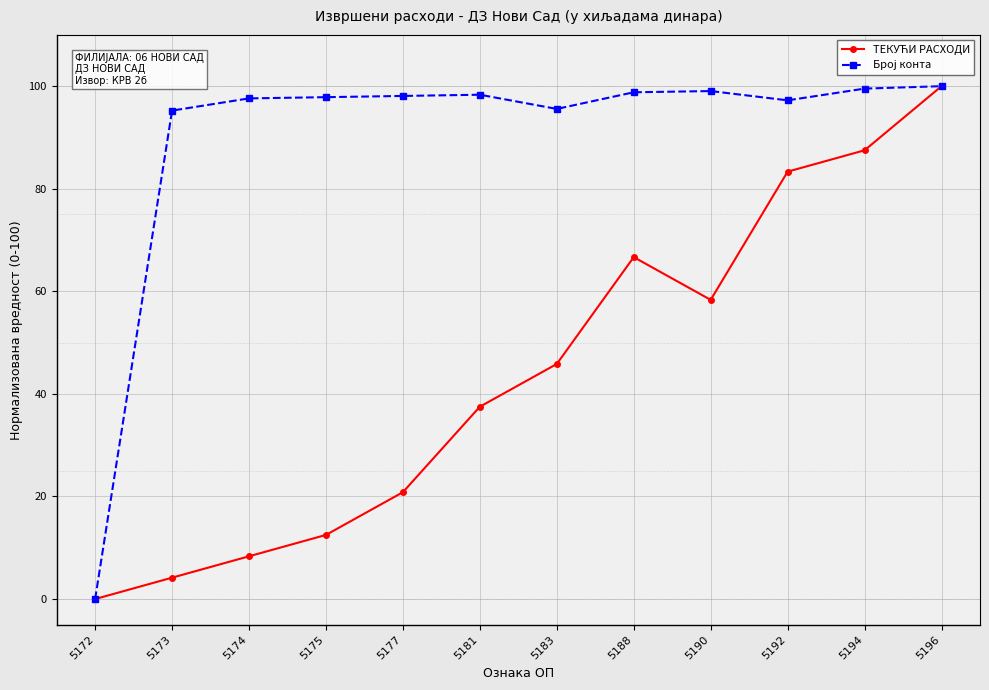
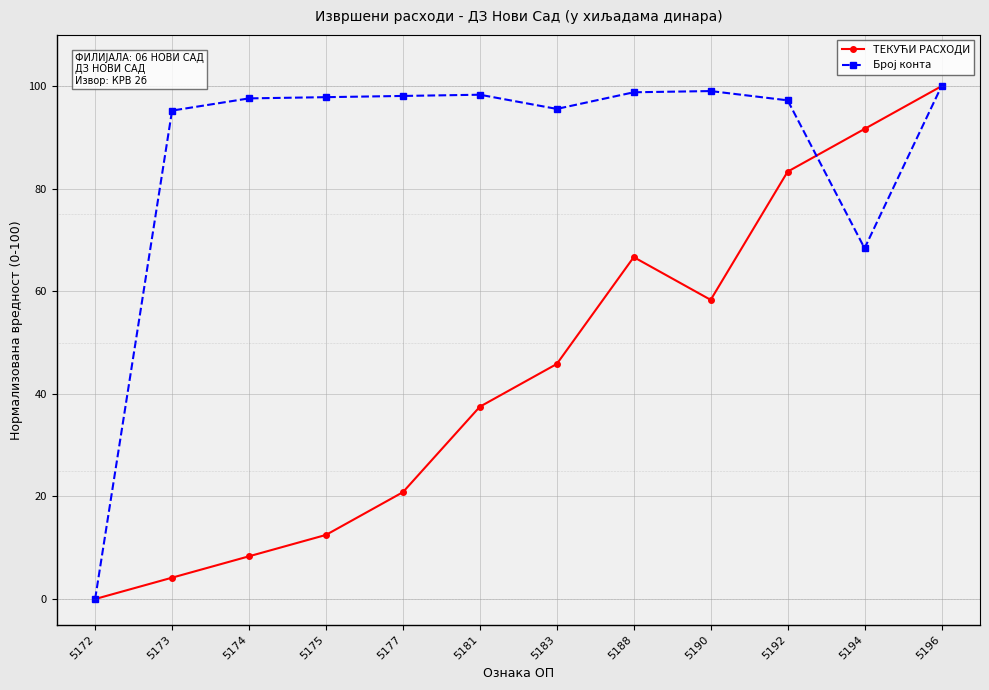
  {
    "ТЕКУЋИ РАСХОДИ": {
      "5173": 4,
      "5174": 8,
      "5175": 12,
      "5177": 21,
      "5181": 37,
      "5183": 46,
      "5188": 67,
      "5190": 58,
      "5192": 83,
-     "5194": 87
+     "5194": 92
    },
    "Број конта": {
      "5174": 98,
      "5175": 98,
      "5177": 98,
      "5181": 98,
      "5183": 96,
      "5188": 99,
      "5190": 99,
      "5192": 97,
-     "5194": 100
+     "5194": 68
    }
  }
